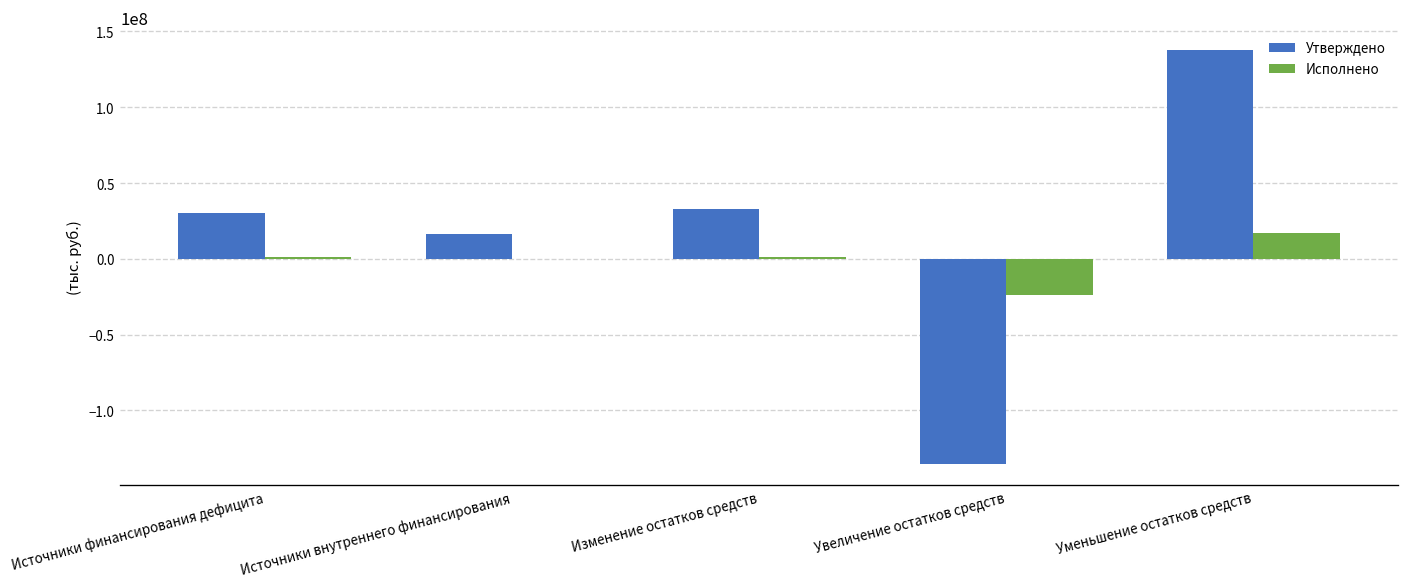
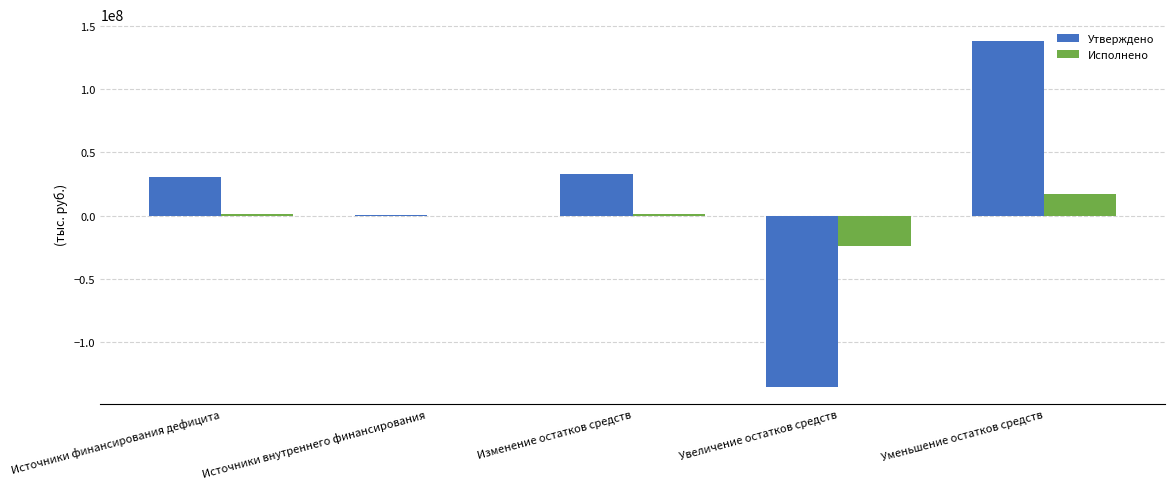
  {
    "Утверждено": {
      "Источники финансирования дефицита": 31000000,
-     "Источники внутреннего финансирования": 16000000,
+     "Источники внутреннего финансирования": 0,
      "Изменение остатков средств": 33000000,
      "Увеличение остатков средств": -135000000,
      "Уменьшение остатков средств": 138000000
    },
    "Исполнено": {
      "Источники внутреннего финансирования": 0,
      "Увеличение остатков средств": -24000000,
      "Уменьшение остатков средств": 17000000
    }
  }
